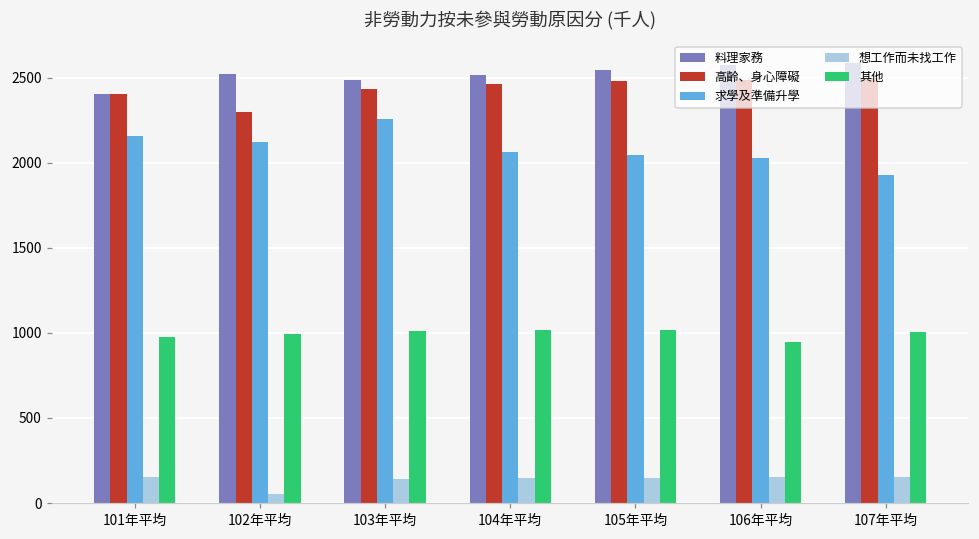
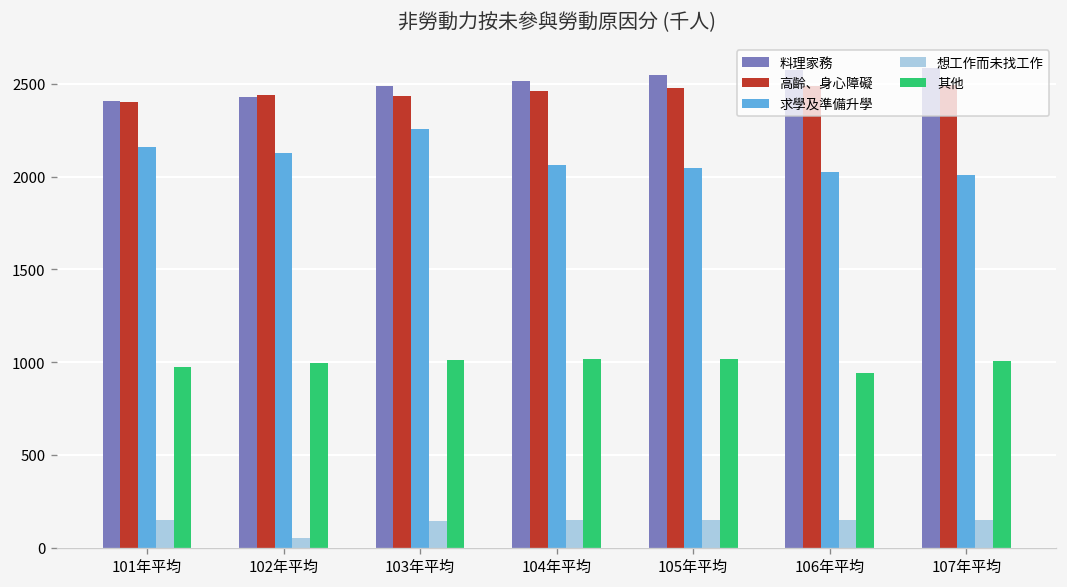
  {
    "料理家務": {
      "101年平均": 2410,
-     "102年平均": 2520,
+     "102年平均": 2430,
      "103年平均": 2490,
      "104年平均": 2520,
      "105年平均": 2550
    },
    "高齡、身心障礙": {
      "101年平均": 2410,
-     "102年平均": 2300,
+     "102年平均": 2440,
      "103年平均": 2430,
      "104年平均": 2460,
      "105年平均": 2480
    },
    "求學及準備升學": {
      "101年平均": 2160,
      "102年平均": 2130,
      "103年平均": 2260,
      "104年平均": 2060,
      "105年平均": 2040,
      "106年平均": 2030,
-     "107年平均": 1930
+     "107年平均": 2010
    },
    "想工作而未找工作": {
      "101年平均": 150,
      "102年平均": 60,
      "103年平均": 140,
      "104年平均": 150,
      "105年平均": 150,
      "106年平均": 150,
      "107年平均": 150
    },
    "其他": {
      "101年平均": 980,
      "102年平均": 1000,
      "103年平均": 1010,
      "104年平均": 1020,
      "105年平均": 1020,
      "106年平均": 940,
      "107年平均": 1010
    }
  }
